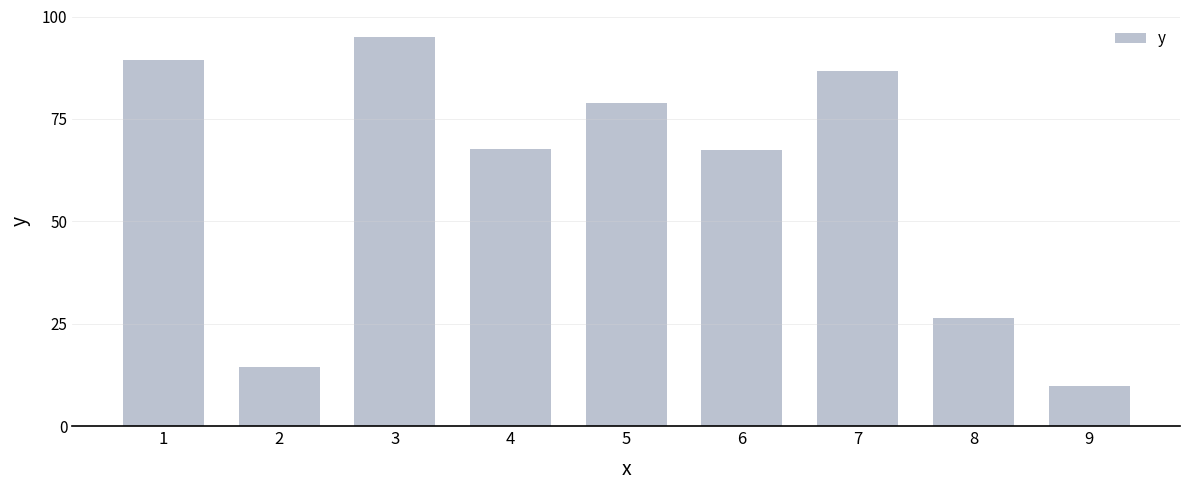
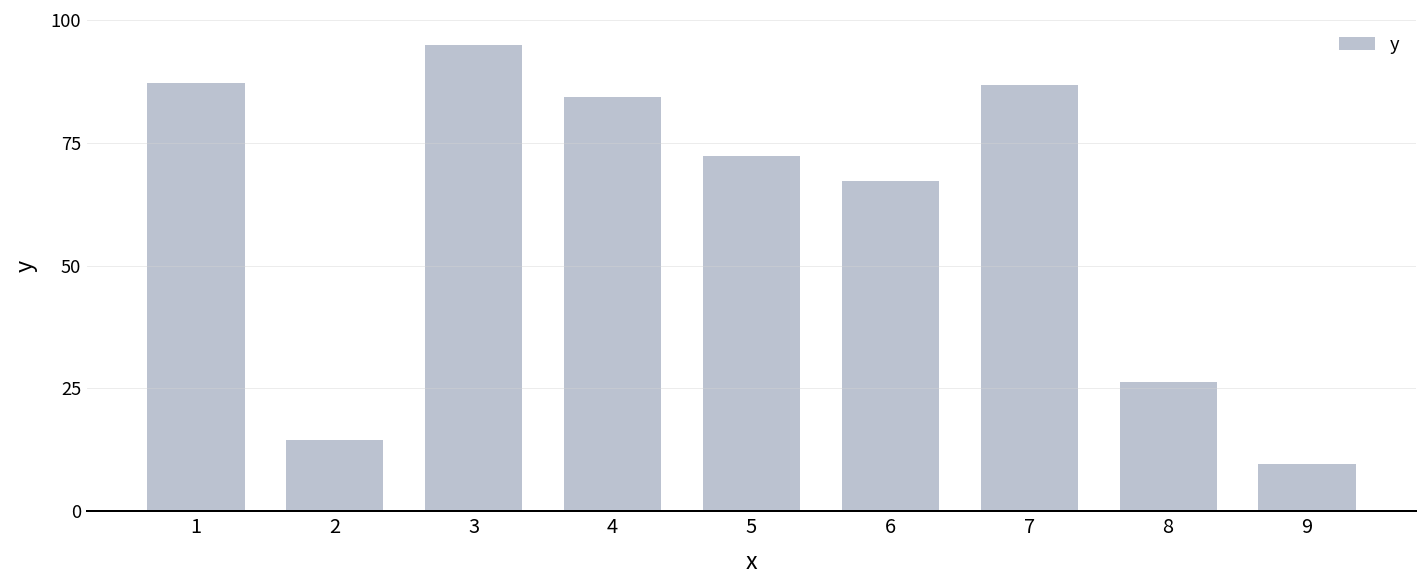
  {
-   "1": 89,
+   "1": 87,
    "2": 14,
    "3": 95,
-   "4": 68,
-   "5": 79,
+   "4": 84,
+   "5": 72,
    "6": 67,
    "7": 87,
    "8": 26,
    "9": 10
  }
